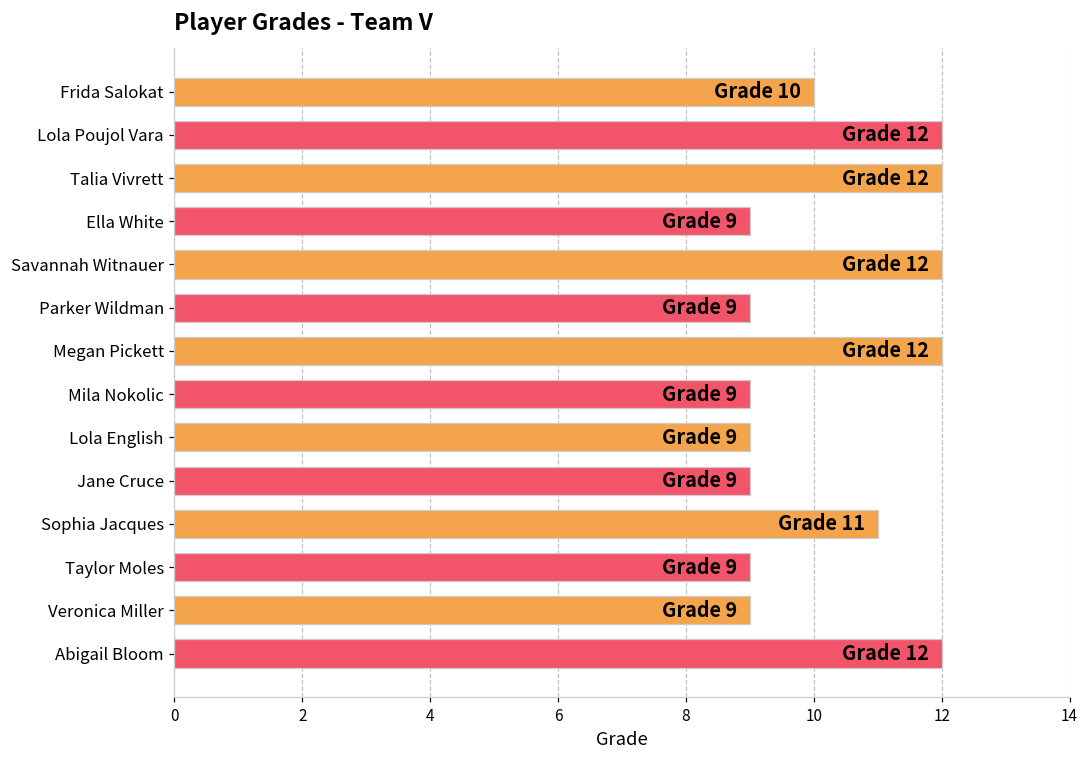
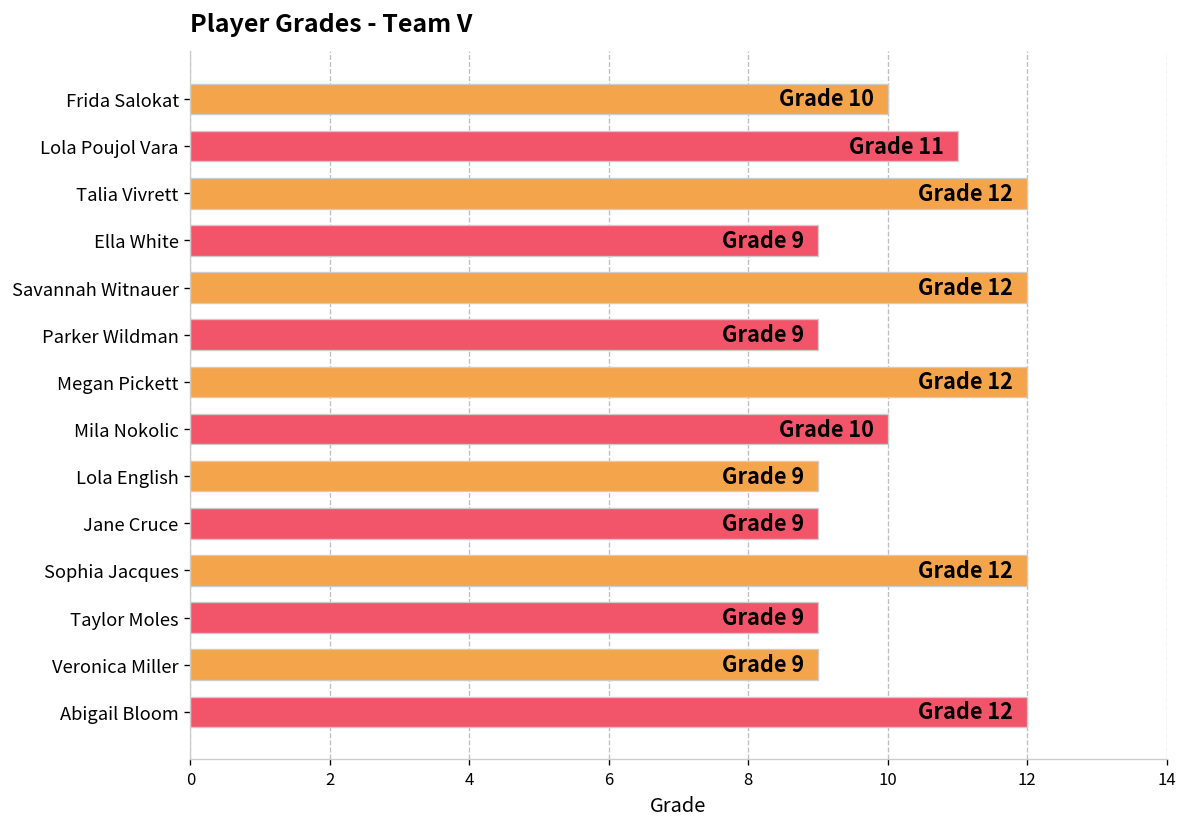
  {
    "Frida Salokat": 10,
-   "Lola Poujol Vara": 12,
+   "Lola Poujol Vara": 11,
    "Talia Vivrett": 12,
    "Ella White": 9,
    "Savannah Witnauer": 12,
    "Parker Wildman": 9,
    "Megan Pickett": 12,
-   "Mila Nokolic": 9,
+   "Mila Nokolic": 10,
    "Lola English": 9,
    "Jane Cruce": 9,
-   "Sophia Jacques": 11,
+   "Sophia Jacques": 12,
    "Taylor Moles": 9,
    "Veronica Miller": 9,
    "Abigail Bloom": 12
  }
